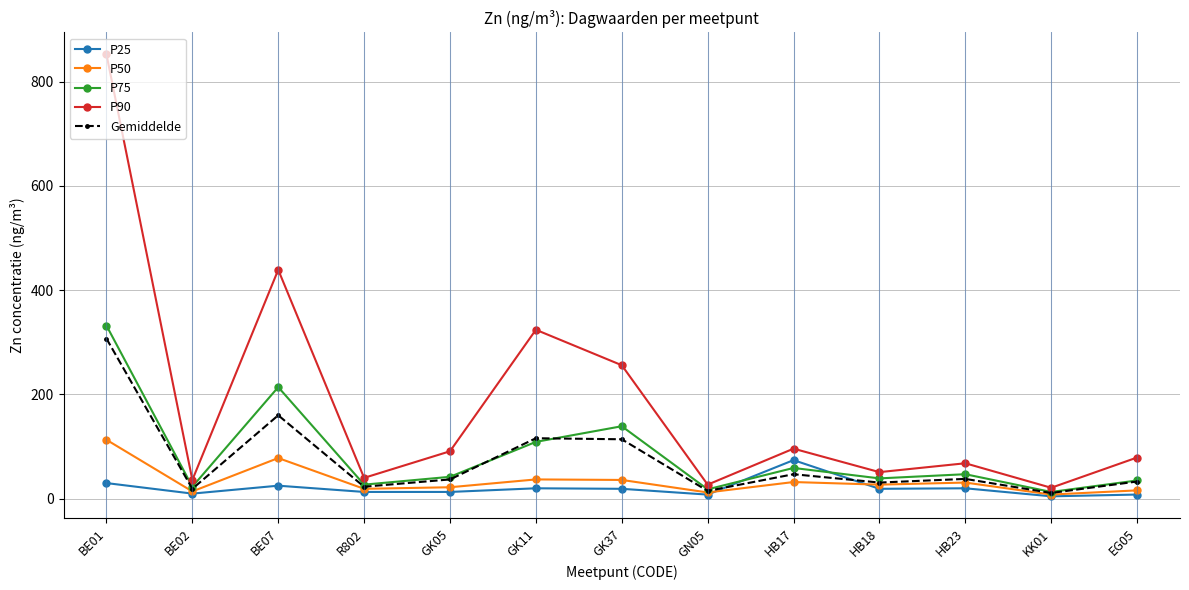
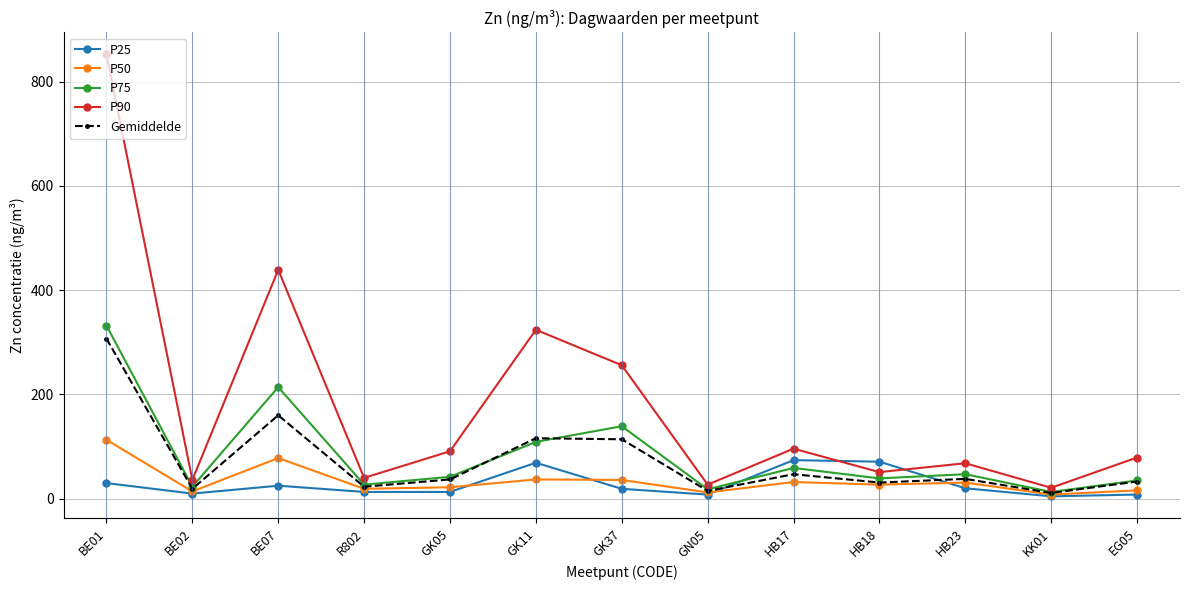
  {
    "P25": {
      "BE01": 30,
      "BE07": 30,
      "R802": 10,
      "GK05": 10,
-     "GK11": 20,
+     "GK11": 70,
      "GK37": 20,
      "HB17": 70,
-     "HB18": 20,
+     "HB18": 70,
      "HB23": 20,
      "EG05": 10
    },
    "P50": {
      "BE01": 110,
      "BE07": 80,
      "GK05": 20,
      "GK11": 40,
      "GK37": 40,
      "HB17": 30,
      "HB23": 30,
      "EG05": 20
    },
    "P75": {
      "BE01": 330,
      "BE07": 210,
      "GK05": 40,
      "GK11": 110,
      "GK37": 140,
      "HB17": 60,
      "HB18": 40,
      "HB23": 50
    },
    "P90": {
      "BE02": 40,
      "BE07": 440,
      "R802": 40,
      "GK05": 90,
      "GK11": 320,
      "GK37": 260,
      "GN05": 30,
      "HB17": 100,
      "HB18": 50,
      "HB23": 70,
      "KK01": 20,
      "EG05": 80
    },
    "Gemiddelde": {
      "BE01": 310,
      "BE07": 160,
      "GK05": 40,
      "GK11": 120,
      "GK37": 110,
      "HB17": 50,
      "HB23": 40
    }
  }
